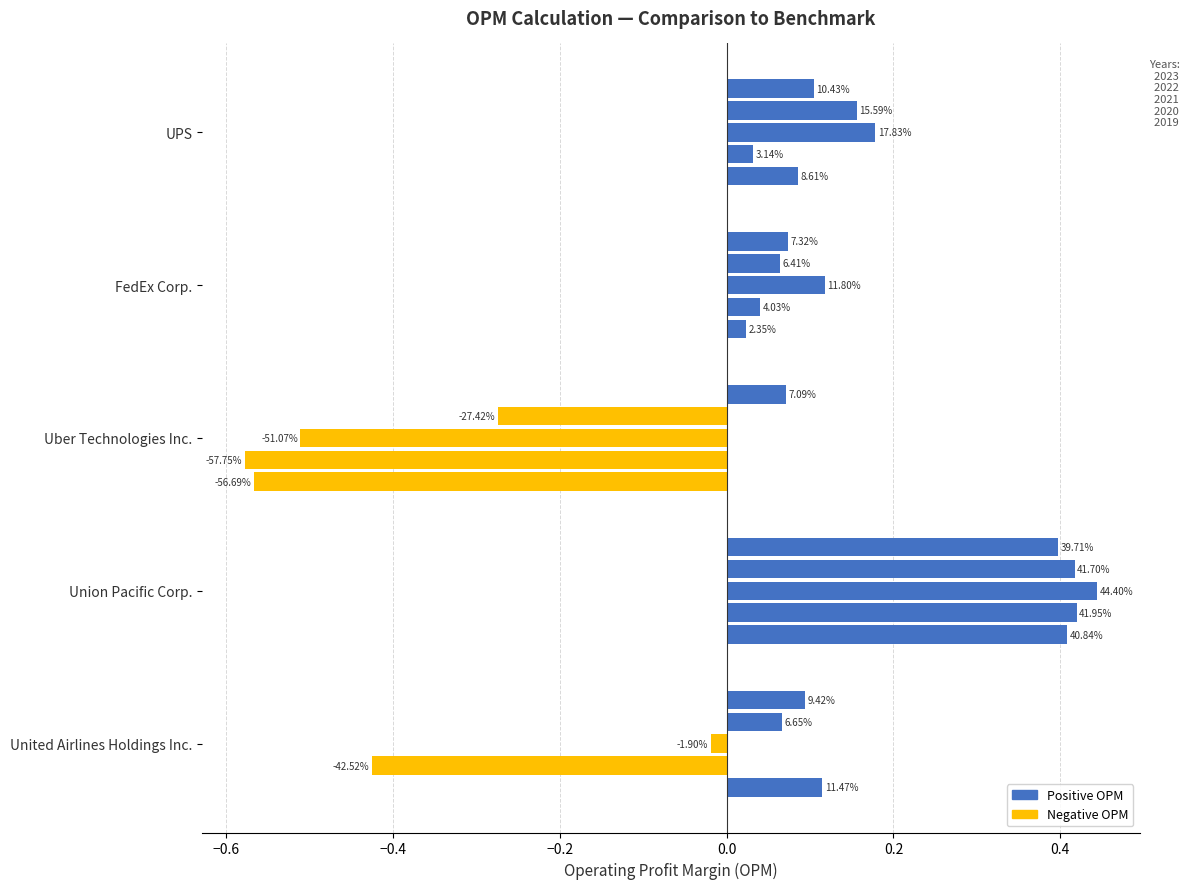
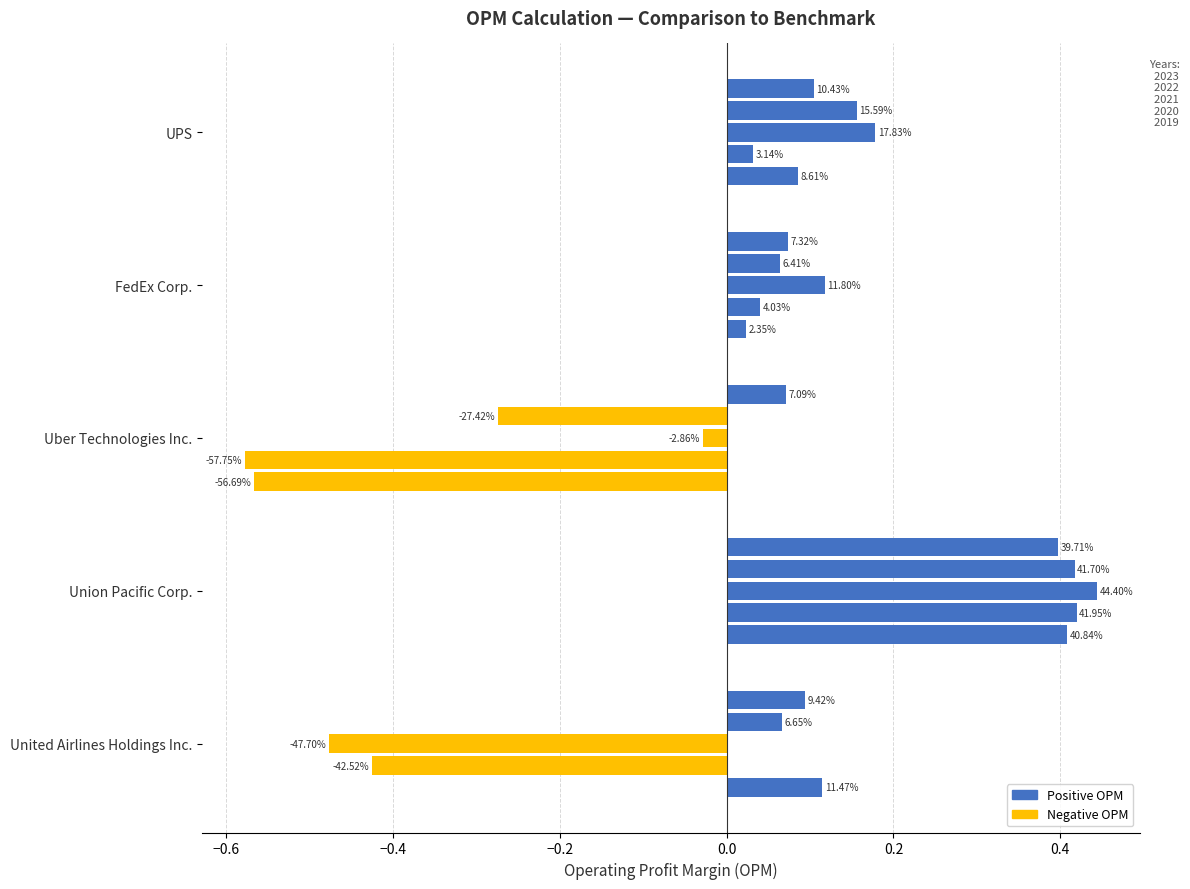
  {
    "UPS": "17.83%",
    "FedEx Corp.": "11.80%",
-   "Uber Technologies Inc.": "-51.07%",
+   "Uber Technologies Inc.": "-2.86%",
    "Union Pacific Corp.": "44.40%",
-   "United Airlines Holdings Inc.": "-1.90%"
+   "United Airlines Holdings Inc.": "-47.70%"
  }
